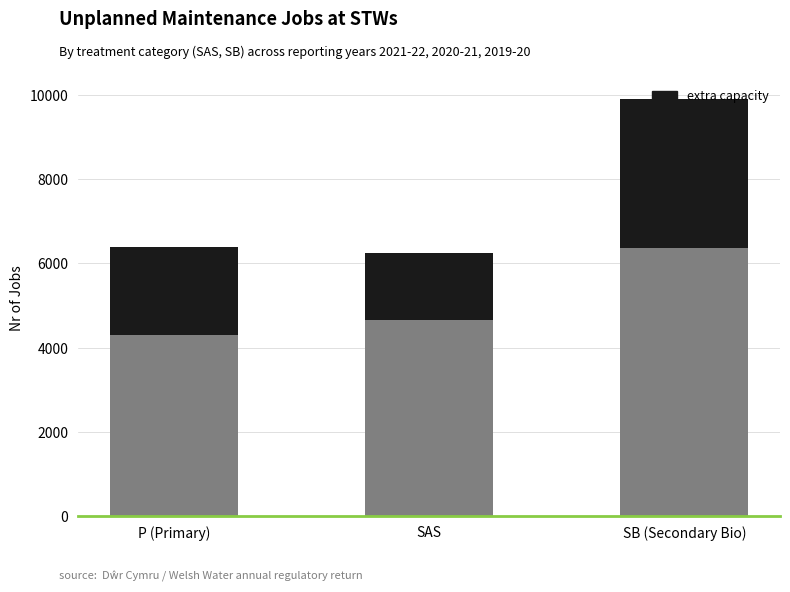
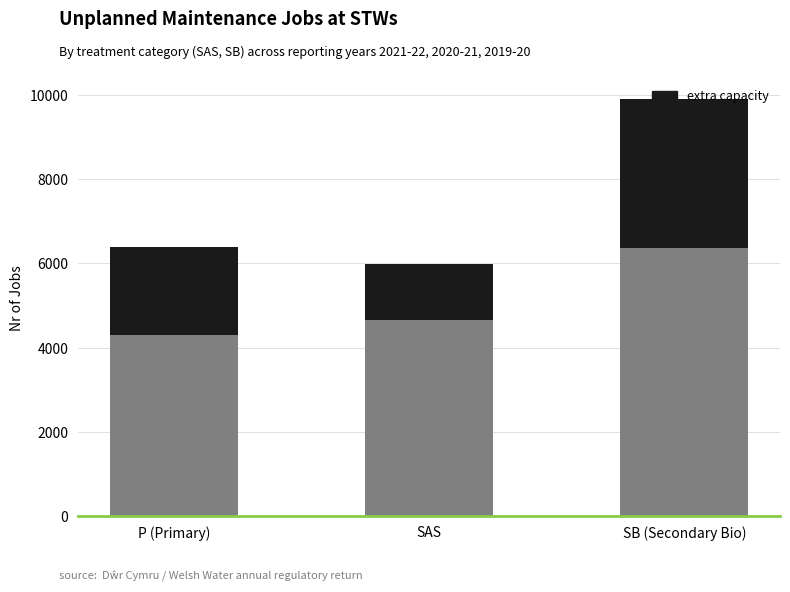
  {
    "extra capacity": {
      "P (Primary)": 2100,
-     "SAS": 1600,
+     "SAS": 1300,
      "SB (Secondary Bio)": 3500
    }
  }
